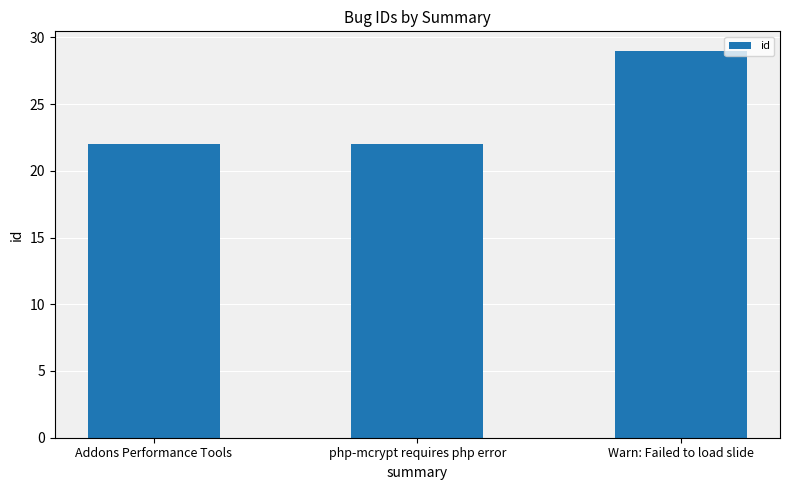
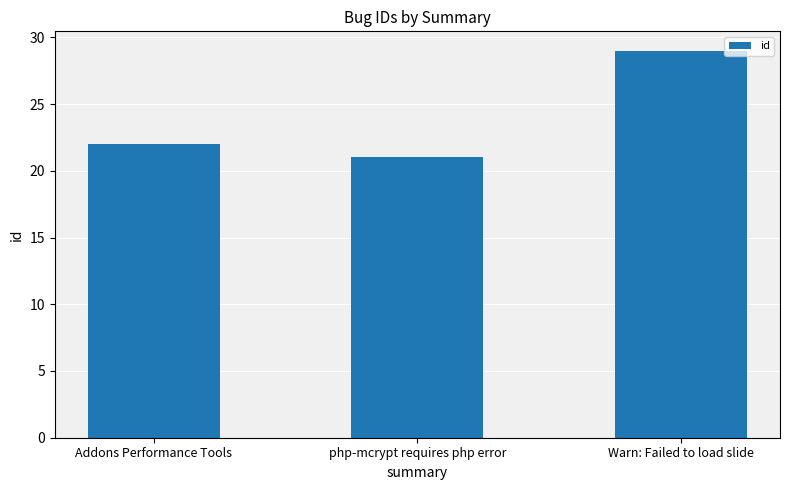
  {
    "Addons Performance Tools": 22,
-   "php-mcrypt requires php error": 22,
+   "php-mcrypt requires php error": 21,
    "Warn: Failed to load slide": 29
  }
